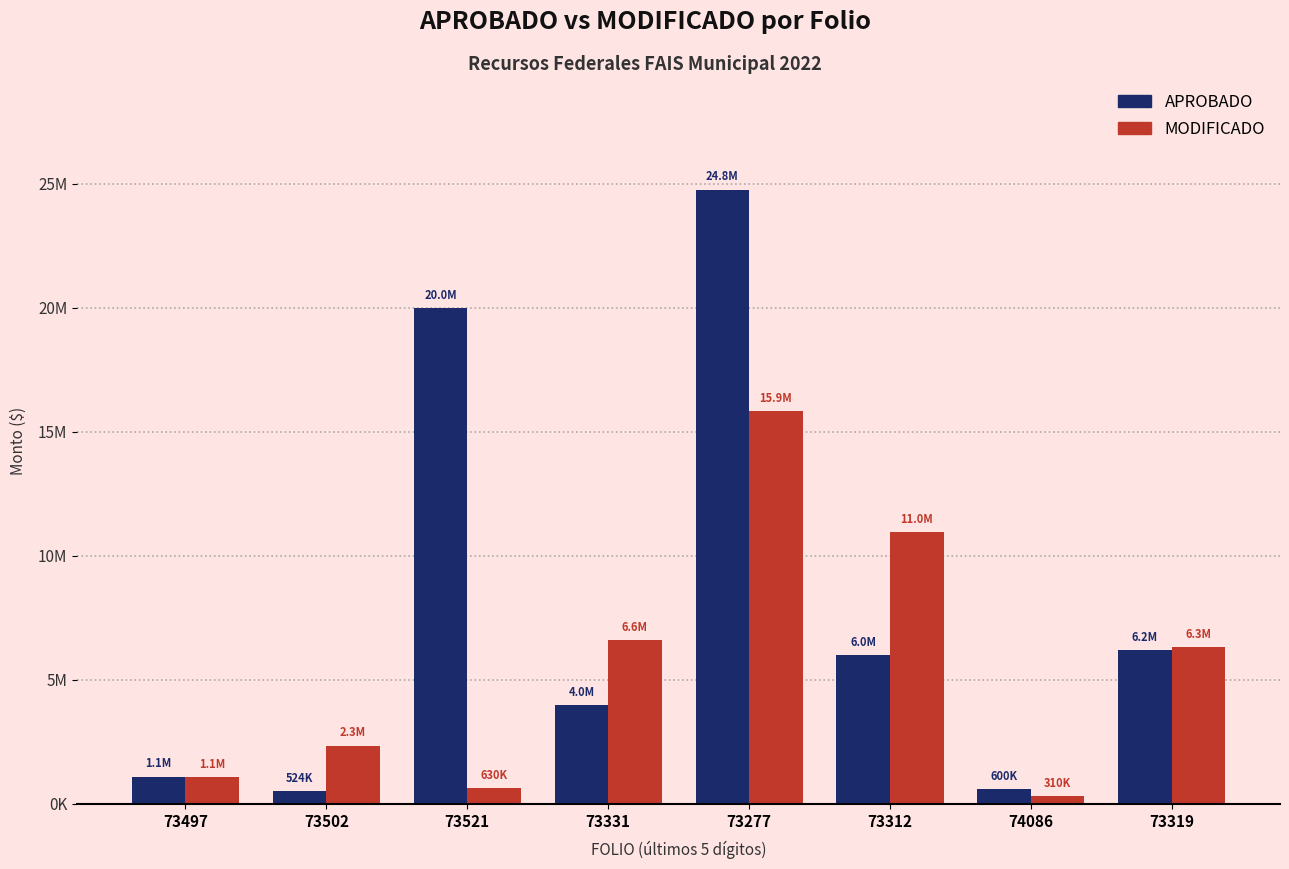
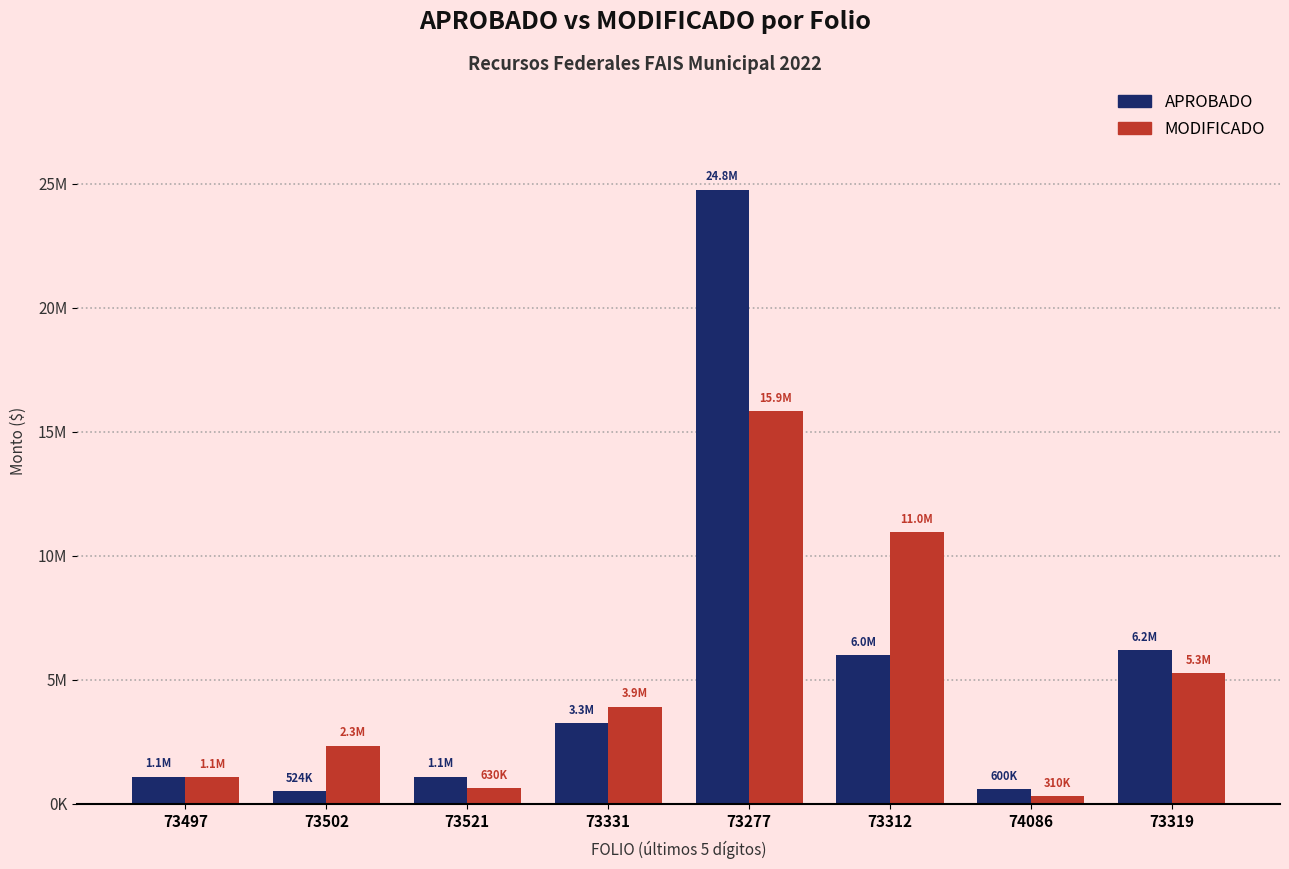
  {
    "APROBADO": {
      "73497": "1.1M",
      "73502": "524K",
-     "73521": "20.0M",
-     "73331": "4.0M",
+     "73521": "1.1M",
+     "73331": "3.3M",
      "73277": "24.8M",
      "73312": "6.0M",
      "74086": "600K",
      "73319": "6.2M"
    },
    "MODIFICADO": {
      "73497": "1.1M",
      "73502": "2.3M",
      "73521": "630K",
-     "73331": "6.6M",
+     "73331": "3.9M",
      "73277": "15.9M",
      "73312": "11.0M",
      "74086": "310K",
-     "73319": "6.3M"
+     "73319": "5.3M"
    }
  }
